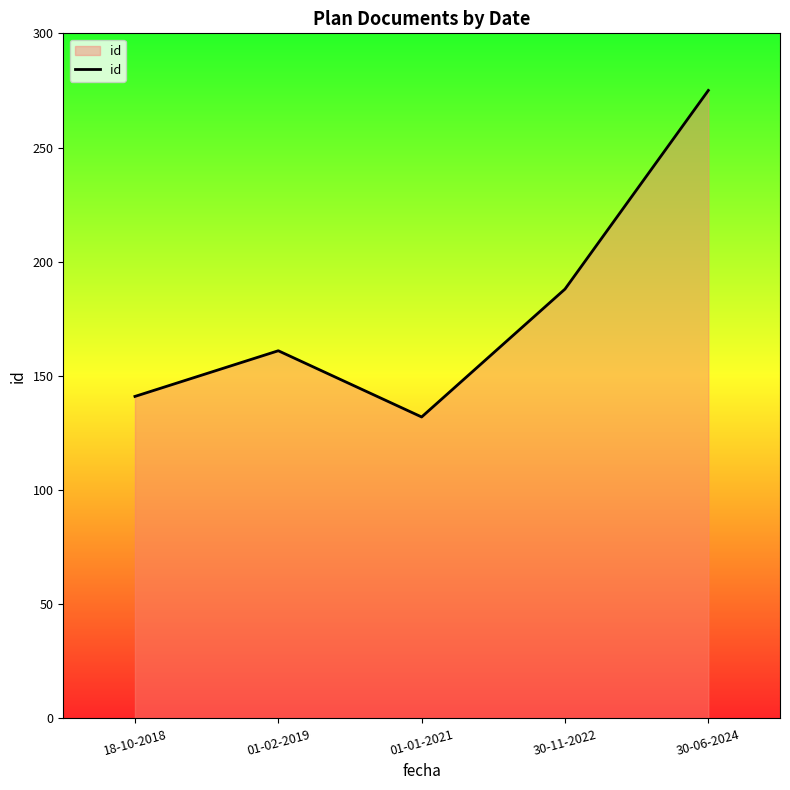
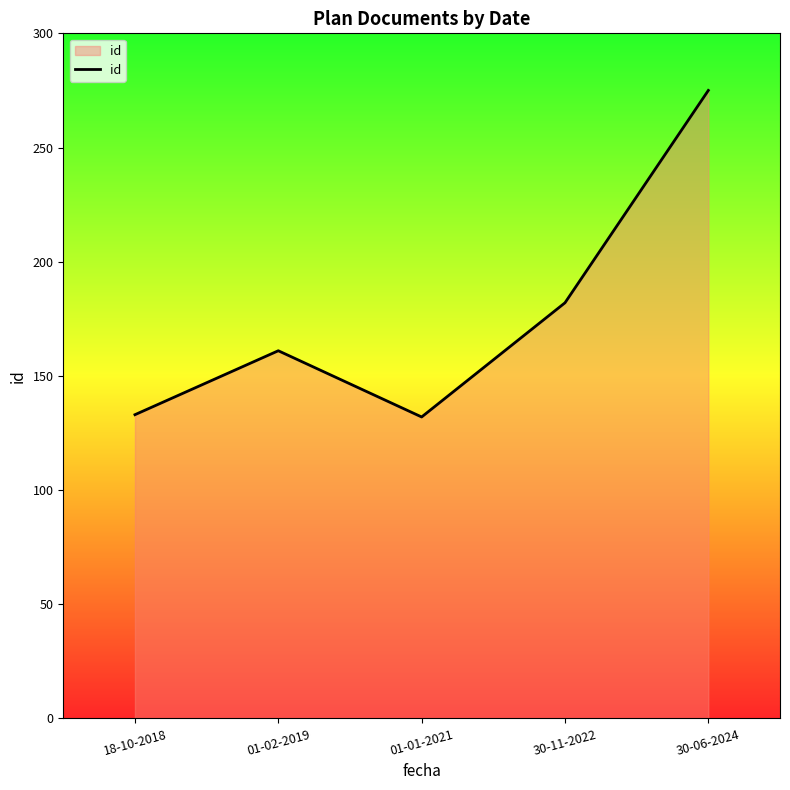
  {
-   "18-10-2018": 141,
+   "18-10-2018": 133,
    "01-02-2019": 161,
    "01-01-2021": 132,
-   "30-11-2022": 188,
+   "30-11-2022": 182,
    "30-06-2024": 275
  }
